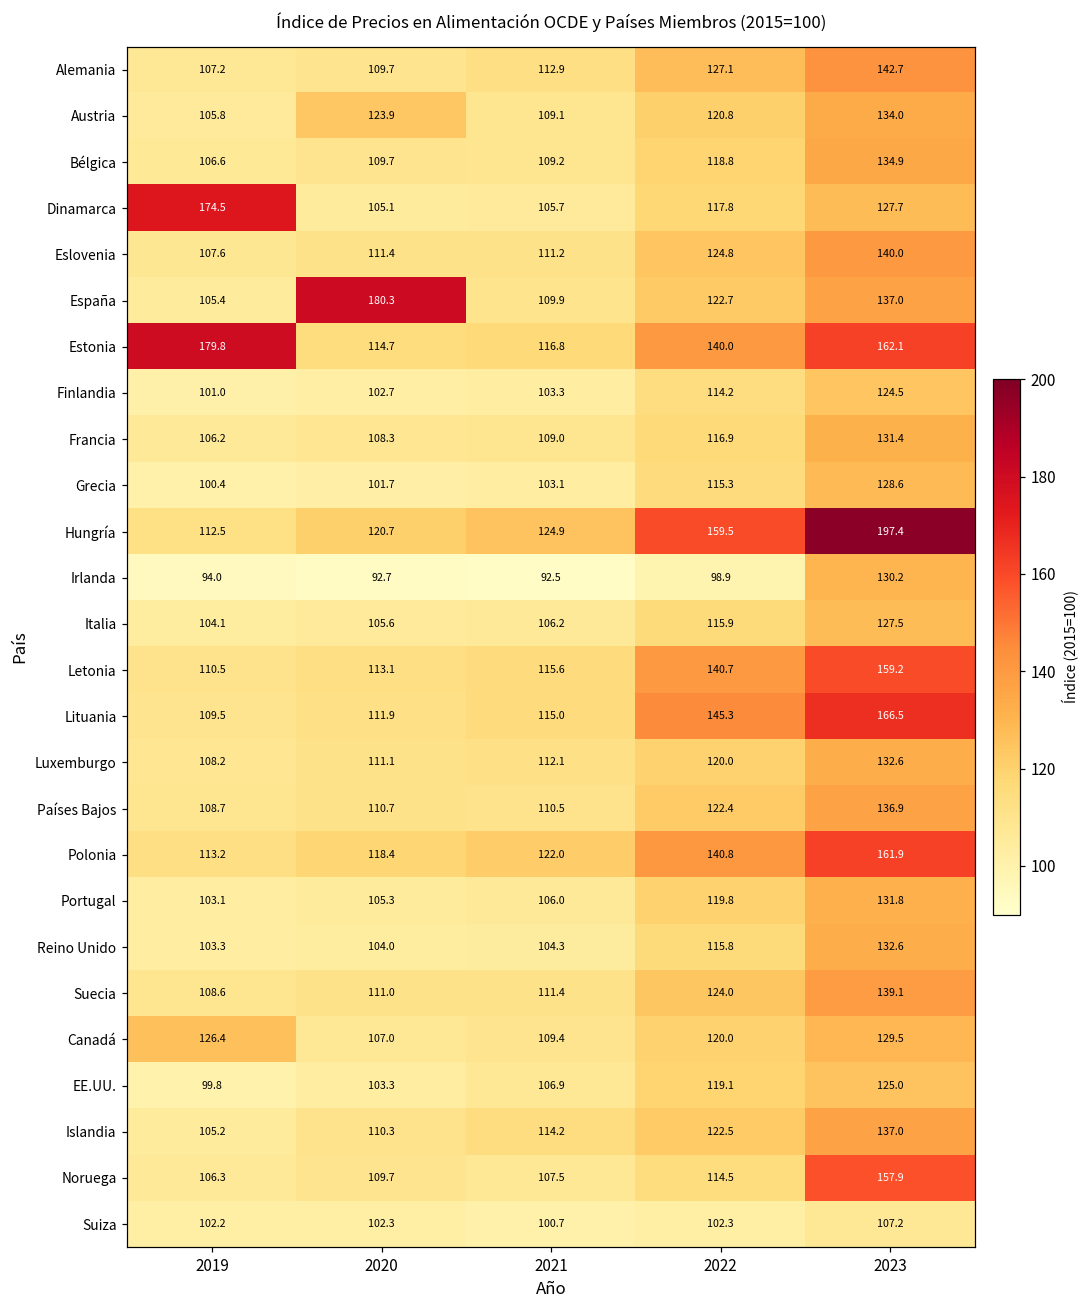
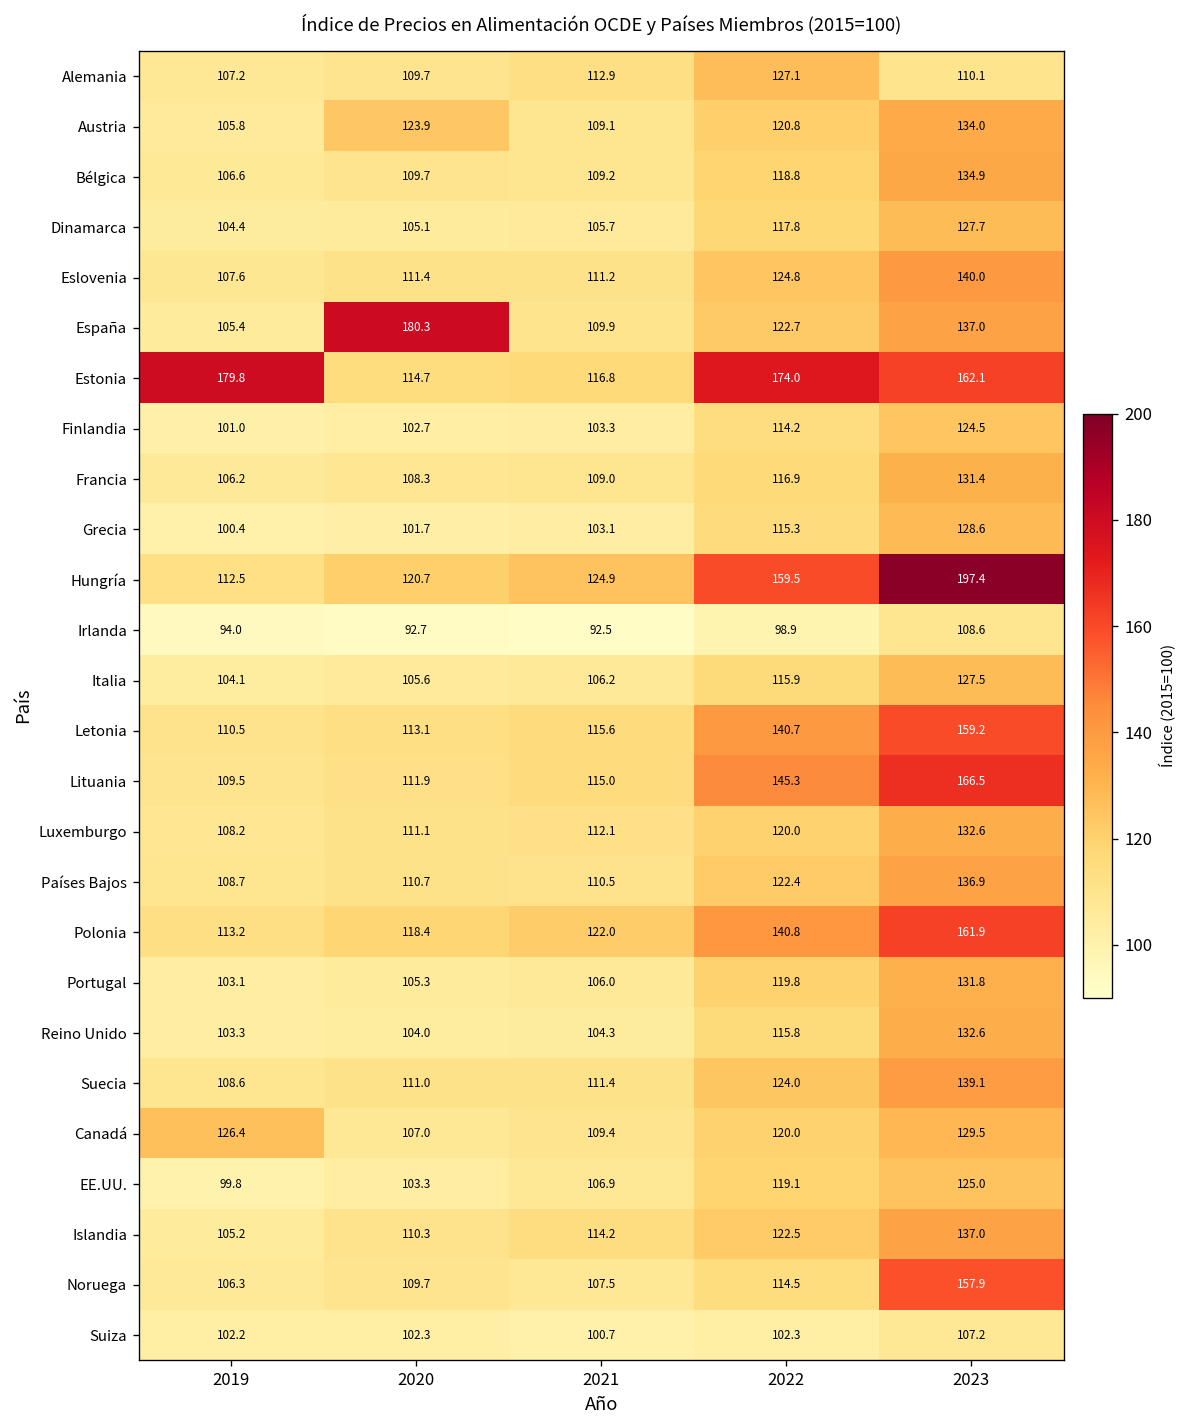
  {
    "Alemania": {
      "2019": 107.2,
      "2020": 109.7,
      "2021": 112.9,
      "2022": 127.1,
-     "2023": 142.7
+     "2023": 110.1
    },
    "Austria": {
      "2019": 105.8,
      "2020": 123.9,
      "2021": 109.1,
      "2022": 120.8,
      "2023": 134.0
    },
    "Bélgica": {
      "2019": 106.6,
      "2020": 109.7,
      "2021": 109.2,
      "2022": 118.8,
      "2023": 134.9
    },
    "Dinamarca": {
-     "2019": 174.5,
+     "2019": 104.4,
      "2020": 105.1,
      "2021": 105.7,
      "2022": 117.8,
      "2023": 127.7
    },
    "Eslovenia": {
      "2019": 107.6,
      "2020": 111.4,
      "2021": 111.2,
      "2022": 124.8,
      "2023": 140.0
    },
    "España": {
      "2019": 105.4,
      "2020": 180.3,
      "2021": 109.9,
      "2022": 122.7,
      "2023": 137.0
    },
    "Estonia": {
      "2019": 179.8,
      "2020": 114.7,
      "2021": 116.8,
-     "2022": 140.0,
+     "2022": 174.0,
      "2023": 162.1
    },
    "Finlandia": {
      "2019": 101.0,
      "2020": 102.7,
      "2021": 103.3,
      "2022": 114.2,
      "2023": 124.5
    },
    "Francia": {
      "2019": 106.2,
      "2020": 108.3,
      "2021": 109.0,
      "2022": 116.9,
      "2023": 131.4
    },
    "Grecia": {
      "2019": 100.4,
      "2020": 101.7,
      "2021": 103.1,
      "2022": 115.3,
      "2023": 128.6
    },
    "Hungría": {
      "2019": 112.5,
      "2020": 120.7,
      "2021": 124.9,
      "2022": 159.5,
      "2023": 197.4
    },
    "Irlanda": {
      "2019": 94.0,
      "2020": 92.7,
      "2021": 92.5,
      "2022": 98.9,
-     "2023": 130.2
+     "2023": 108.6
    },
    "Italia": {
      "2019": 104.1,
      "2020": 105.6,
      "2021": 106.2,
      "2022": 115.9,
      "2023": 127.5
    },
    "Letonia": {
      "2019": 110.5,
      "2020": 113.1,
      "2021": 115.6,
      "2022": 140.7,
      "2023": 159.2
    },
    "Lituania": {
      "2019": 109.5,
      "2020": 111.9,
      "2021": 115.0,
      "2022": 145.3,
      "2023": 166.5
    },
    "Luxemburgo": {
      "2019": 108.2,
      "2020": 111.1,
      "2021": 112.1,
      "2022": 120.0,
      "2023": 132.6
    },
    "Países Bajos": {
      "2019": 108.7,
      "2020": 110.7,
      "2021": 110.5,
      "2022": 122.4,
      "2023": 136.9
    },
    "Polonia": {
      "2019": 113.2,
      "2020": 118.4,
      "2021": 122.0,
      "2022": 140.8,
      "2023": 161.9
    },
    "Portugal": {
      "2019": 103.1,
      "2020": 105.3,
      "2021": 106.0,
      "2022": 119.8,
      "2023": 131.8
    },
    "Reino Unido": {
      "2019": 103.3,
      "2020": 104.0,
      "2021": 104.3,
      "2022": 115.8,
      "2023": 132.6
    },
    "Suecia": {
      "2019": 108.6,
      "2020": 111.0,
      "2021": 111.4,
      "2022": 124.0,
      "2023": 139.1
    },
    "Canadá": {
      "2019": 126.4,
      "2020": 107.0,
      "2021": 109.4,
      "2022": 120.0,
      "2023": 129.5
    },
    "EE.UU.": {
      "2019": 99.8,
      "2020": 103.3,
      "2021": 106.9,
      "2022": 119.1,
      "2023": 125.0
    },
    "Islandia": {
      "2019": 105.2,
      "2020": 110.3,
      "2021": 114.2,
      "2022": 122.5,
      "2023": 137.0
    },
    "Noruega": {
      "2019": 106.3,
      "2020": 109.7,
      "2021": 107.5,
      "2022": 114.5,
      "2023": 157.9
    },
    "Suiza": {
      "2019": 102.2,
      "2020": 102.3,
      "2021": 100.7,
      "2022": 102.3,
      "2023": 107.2
    }
  }
